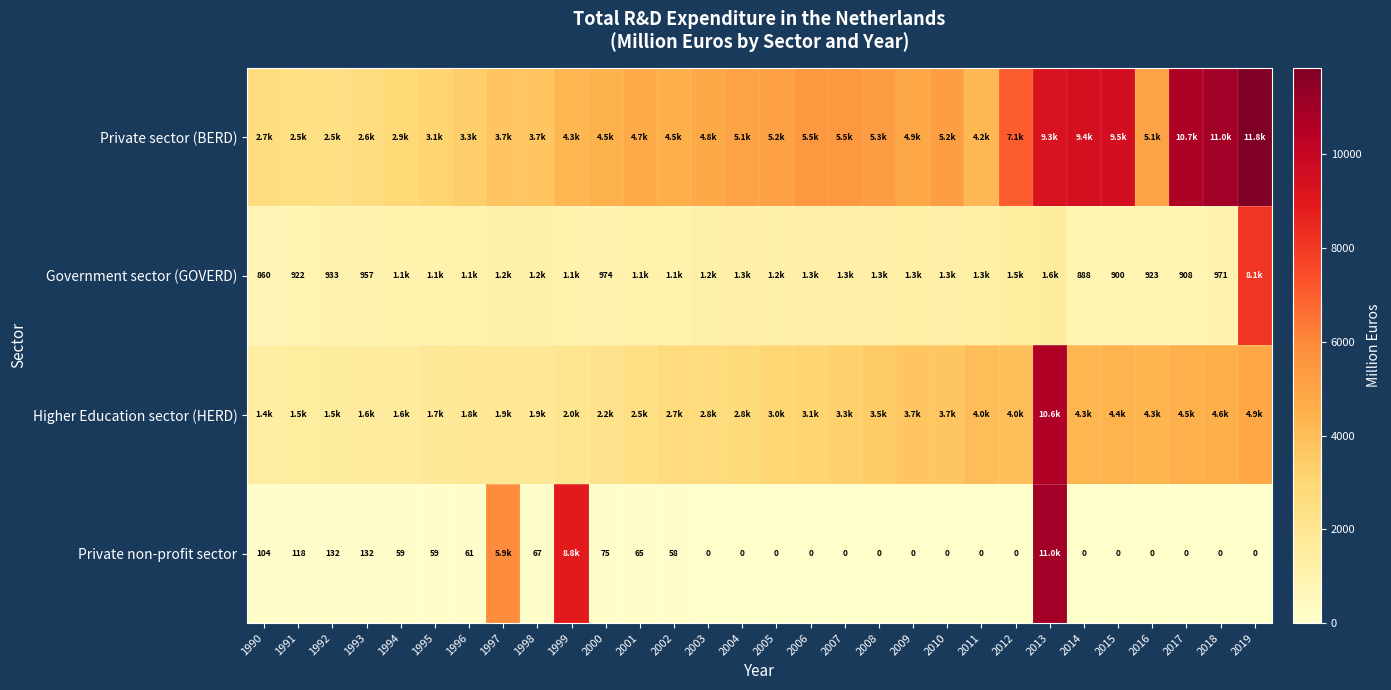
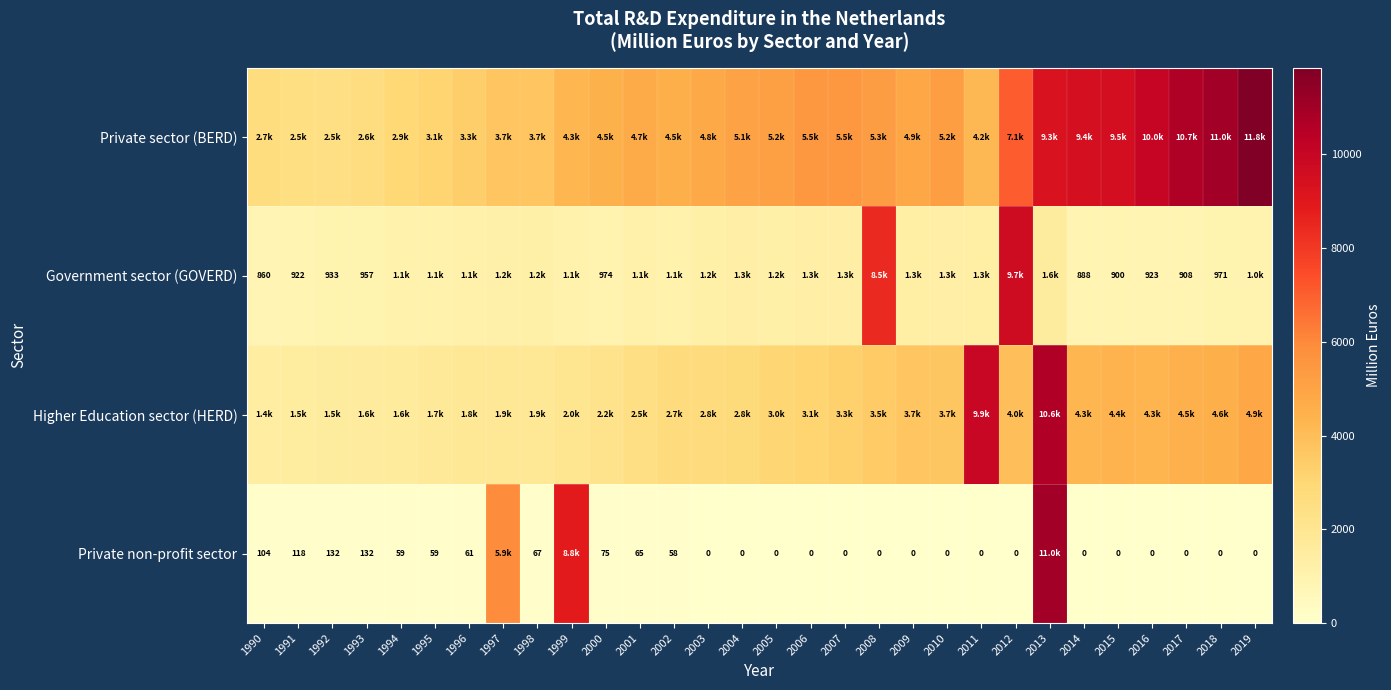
  {
    "Private sector (BERD)": {
      "1990": "2.7k",
      "1991": "2.5k",
      "1992": "2.5k",
      "1993": "2.6k",
      "1994": "2.9k",
      "1995": "3.1k",
      "1996": "3.3k",
      "1997": "3.7k",
      "1998": "3.7k",
      "1999": "4.3k",
      "2000": "4.5k",
      "2001": "4.7k",
      "2002": "4.5k",
      "2003": "4.8k",
      "2004": "5.1k",
      "2005": "5.2k",
      "2006": "5.5k",
      "2007": "5.5k",
      "2008": "5.3k",
      "2009": "4.9k",
      "2010": "5.2k",
      "2011": "4.2k",
      "2012": "7.1k",
      "2013": "9.3k",
      "2014": "9.4k",
      "2015": "9.5k",
-     "2016": "5.1k",
+     "2016": "10.0k",
      "2017": "10.7k",
      "2018": "11.0k",
      "2019": "11.8k"
    },
    "Government sector (GOVERD)": {
      "1990": "860",
      "1991": "922",
      "1992": "933",
      "1993": "957",
      "1994": "1.1k",
      "1995": "1.1k",
      "1996": "1.1k",
      "1997": "1.2k",
      "1998": "1.2k",
      "1999": "1.1k",
      "2000": "974",
      "2001": "1.1k",
      "2002": "1.1k",
      "2003": "1.2k",
      "2004": "1.3k",
      "2005": "1.2k",
      "2006": "1.3k",
      "2007": "1.3k",
-     "2008": "1.3k",
+     "2008": "8.5k",
      "2009": "1.3k",
      "2010": "1.3k",
      "2011": "1.3k",
-     "2012": "1.5k",
+     "2012": "9.7k",
      "2013": "1.6k",
      "2014": "888",
      "2015": "900",
      "2016": "923",
      "2017": "908",
      "2018": "971",
-     "2019": "8.1k"
+     "2019": "1.0k"
    },
    "Higher Education sector (HERD)": {
      "1990": "1.4k",
      "1991": "1.5k",
      "1992": "1.5k",
      "1993": "1.6k",
      "1994": "1.6k",
      "1995": "1.7k",
      "1996": "1.8k",
      "1997": "1.9k",
      "1998": "1.9k",
      "1999": "2.0k",
      "2000": "2.2k",
      "2001": "2.5k",
      "2002": "2.7k",
      "2003": "2.8k",
      "2004": "2.8k",
      "2005": "3.0k",
      "2006": "3.1k",
      "2007": "3.3k",
      "2008": "3.5k",
      "2009": "3.7k",
      "2010": "3.7k",
-     "2011": "4.0k",
+     "2011": "9.9k",
      "2012": "4.0k",
      "2013": "10.6k",
      "2014": "4.3k",
      "2015": "4.4k",
      "2016": "4.3k",
      "2017": "4.5k",
      "2018": "4.6k",
      "2019": "4.9k"
    },
    "Private non-profit sector": {
      "1990": "104",
      "1991": "118",
      "1992": "132",
      "1993": "132",
      "1994": "59",
      "1995": "59",
      "1996": "61",
      "1997": "5.9k",
      "1998": "67",
      "1999": "8.8k",
      "2000": "75",
      "2001": "65",
      "2002": "58",
      "2003": "0",
      "2004": "0",
      "2005": "0",
      "2006": "0",
      "2007": "0",
      "2008": "0",
      "2009": "0",
      "2010": "0",
      "2011": "0",
      "2012": "0",
      "2013": "11.0k",
      "2014": "0",
      "2015": "0",
      "2016": "0",
      "2017": "0",
      "2018": "0",
      "2019": "0"
    }
  }
